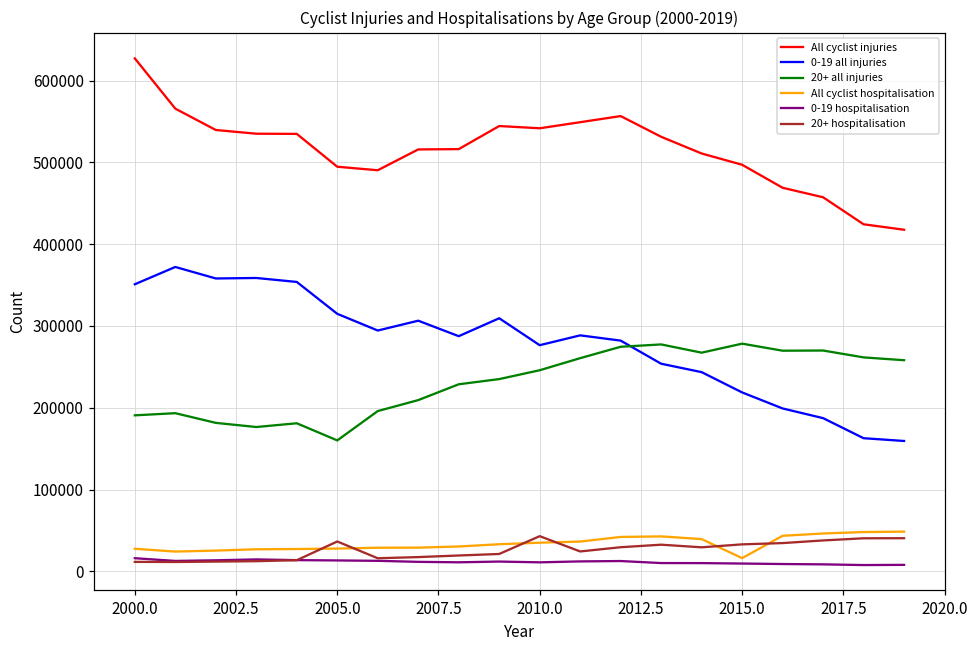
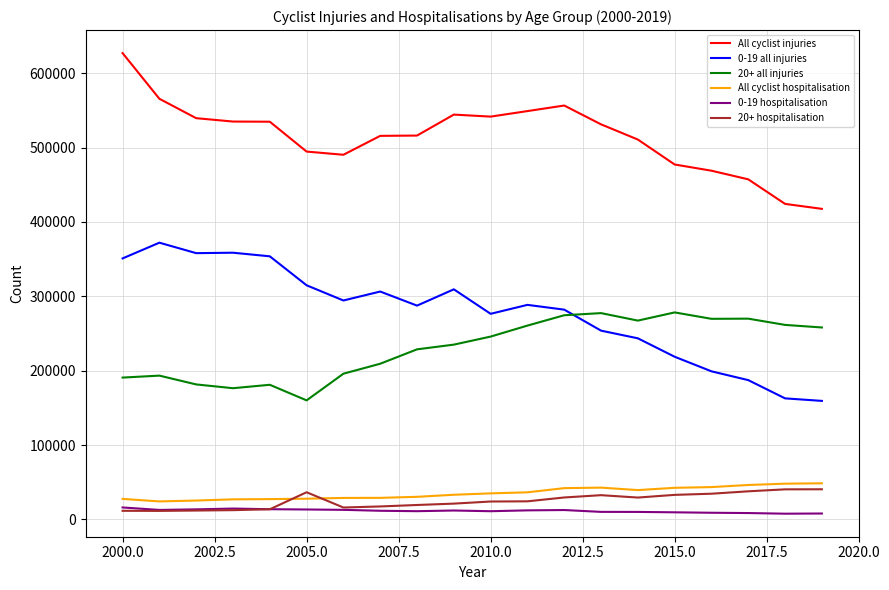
  {
    "All cyclist injuries": {
      "2000.0": 630000,
      "2005.0": 490000,
      "2010.0": 540000,
-     "2015.0": 500000
+     "2015.0": 480000
    },
    "0-19 all injuries": {
      "2000.0": 350000,
      "2005.0": 310000,
      "2010.0": 280000,
      "2015.0": 220000
    },
    "20+ all injuries": {
      "2000.0": 190000,
      "2005.0": 160000,
      "2010.0": 250000,
      "2015.0": 280000
    },
    "All cyclist hospitalisation": {
      "2000.0": 30000,
      "2005.0": 30000,
      "2010.0": 30000,
-     "2015.0": 20000
+     "2015.0": 40000
    },
    "0-19 hospitalisation": {
      "2000.0": 20000,
      "2005.0": 10000,
      "2010.0": 10000,
      "2015.0": 10000
    },
    "20+ hospitalisation": {
      "2000.0": 10000,
      "2005.0": 40000,
-     "2010.0": 40000,
+     "2010.0": 20000,
      "2015.0": 30000
    }
  }
